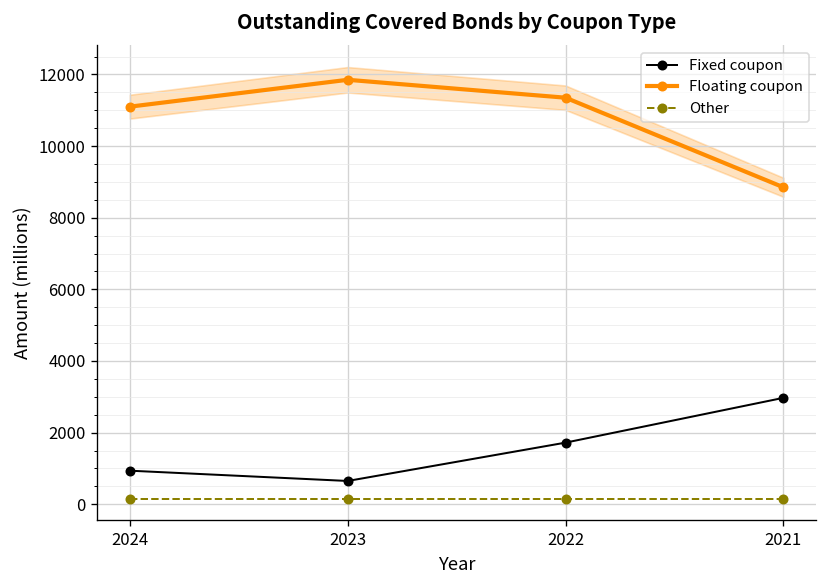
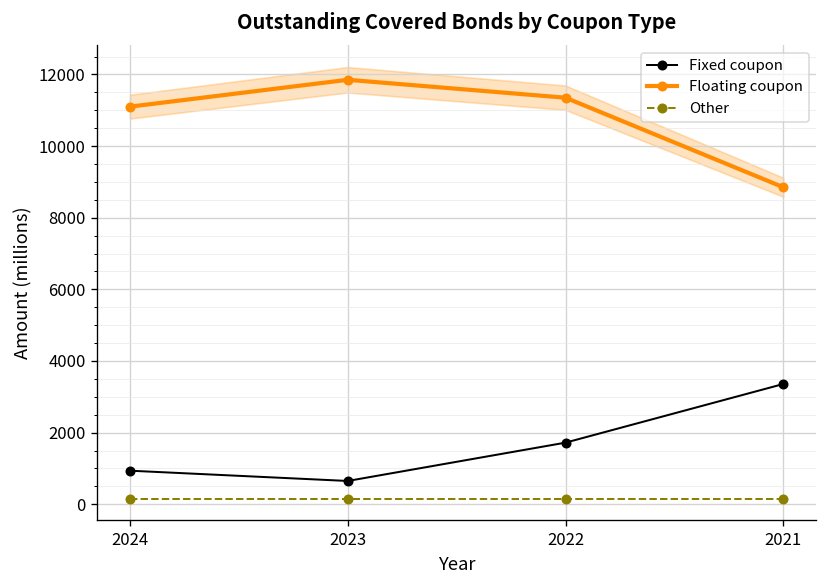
  {
    "Fixed coupon": {
      "2024": 900,
      "2023": 700,
      "2022": 1700,
-     "2021": 3000
+     "2021": 3400
    },
    "Other": {
      "2024": 200,
      "2023": 200,
      "2022": 200,
      "2021": 200
    }
  }
